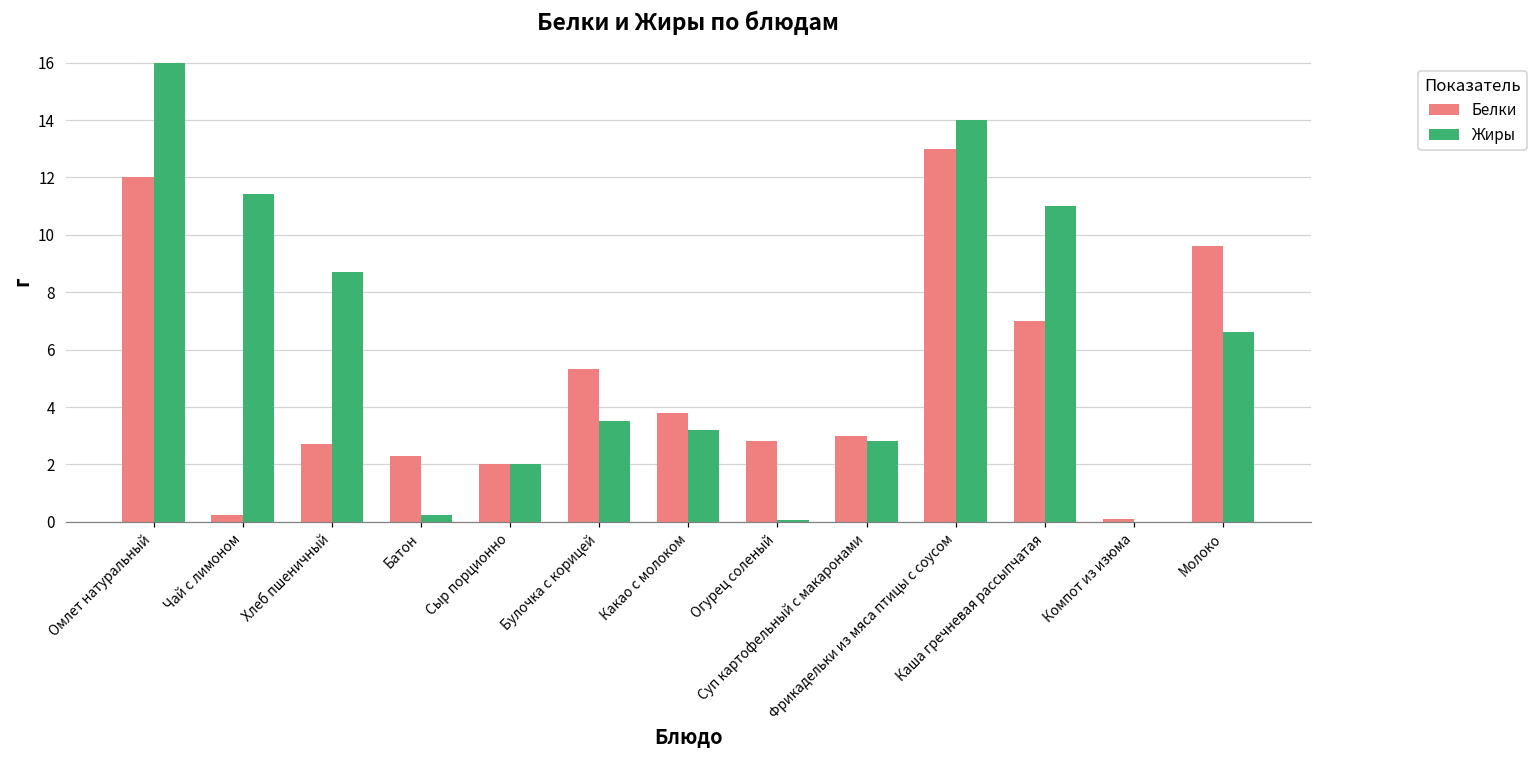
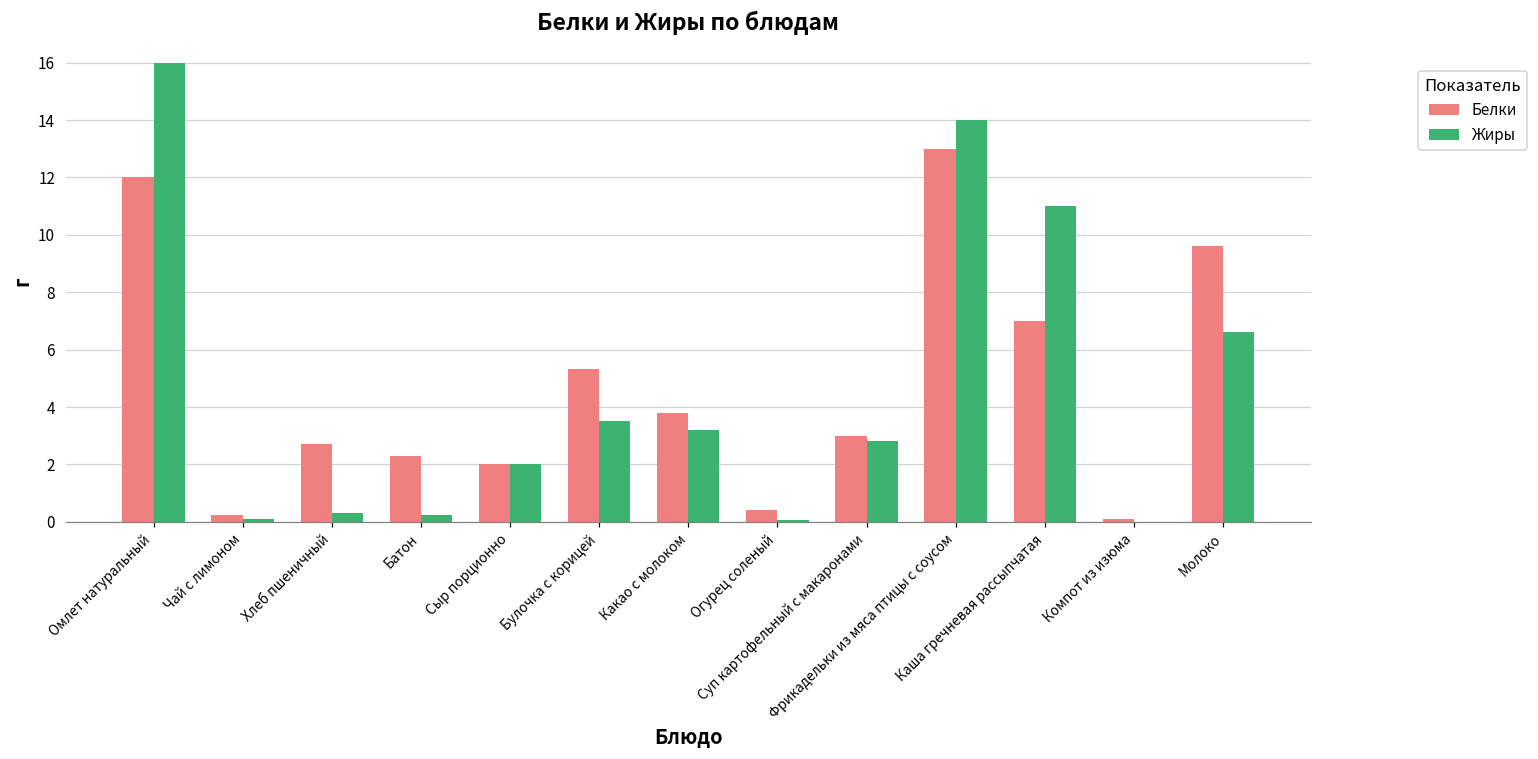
  {
    "Белки": {
      "Омлет натуральный": 12.0,
      "Чай с лимоном": 0.2,
      "Хлеб пшеничный": 2.7,
      "Батон": 2.3,
      "Сыр порционно": 2.0,
      "Булочка с корицей": 5.3,
      "Какао с молоком": 3.8,
-     "Огурец соленый": 2.8,
+     "Огурец соленый": 0.4,
      "Суп картофельный с макаронами": 3.0,
      "Фрикадельки из мяса птицы с соусом": 13.0,
      "Каша гречневая рассыпчатая": 7.0,
      "Компот из изюма": 0.1,
      "Молоко": 9.6
    },
    "Жиры": {
      "Омлет натуральный": 16.0,
-     "Чай с лимоном": 11.4,
-     "Хлеб пшеничный": 8.7,
+     "Чай с лимоном": 0.1,
+     "Хлеб пшеничный": 0.3,
      "Батон": 0.3,
      "Сыр порционно": 2.0,
      "Булочка с корицей": 3.5,
      "Какао с молоком": 3.2,
      "Суп картофельный с макаронами": 2.8,
      "Фрикадельки из мяса птицы с соусом": 14.0,
      "Каша гречневая рассыпчатая": 11.0,
      "Компот из изюма": 0.0,
      "Молоко": 6.6
    }
  }
